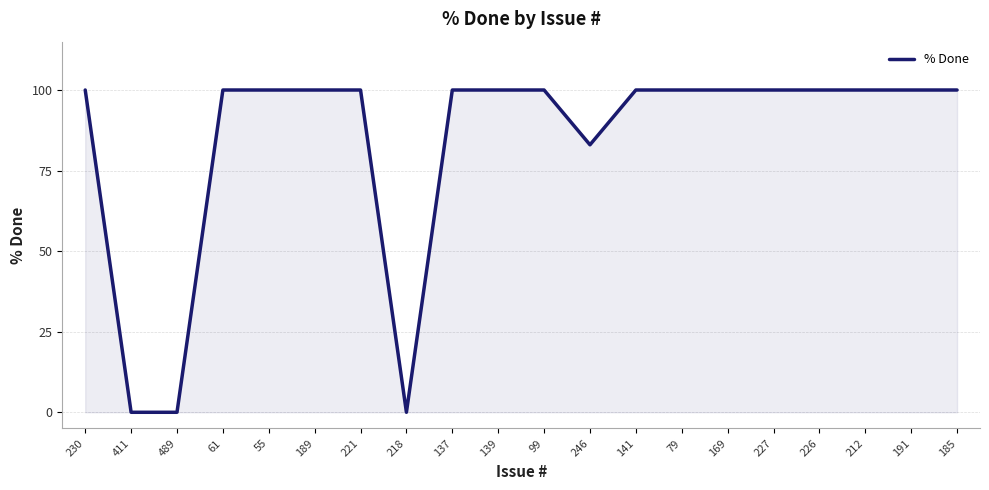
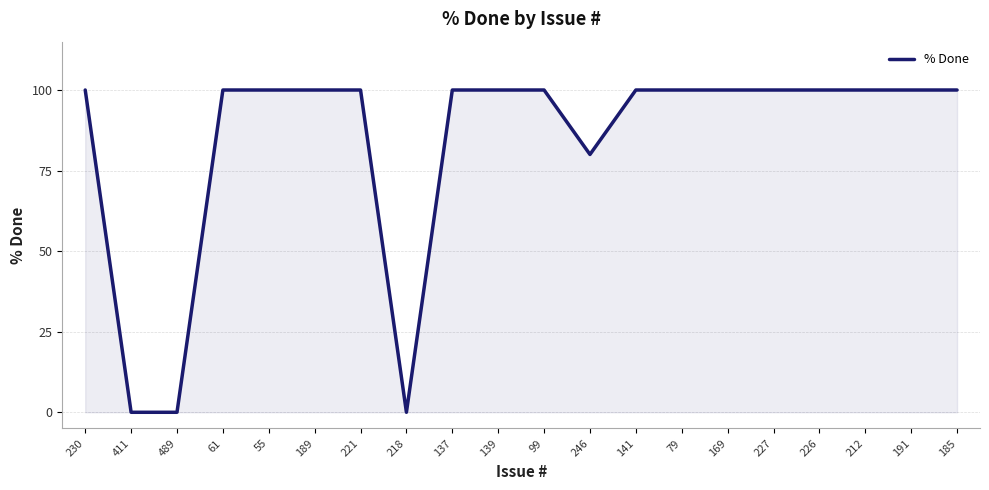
  {
    "230": 100,
    "411": 0,
    "489": 0,
    "61": 100,
    "55": 100,
    "189": 100,
    "221": 100,
    "218": 0,
    "137": 100,
    "139": 100,
    "99": 100,
-   "246": 83,
+   "246": 80,
    "141": 100,
    "79": 100,
    "169": 100,
    "227": 100,
    "226": 100,
    "212": 100,
    "191": 100,
    "185": 100
  }
